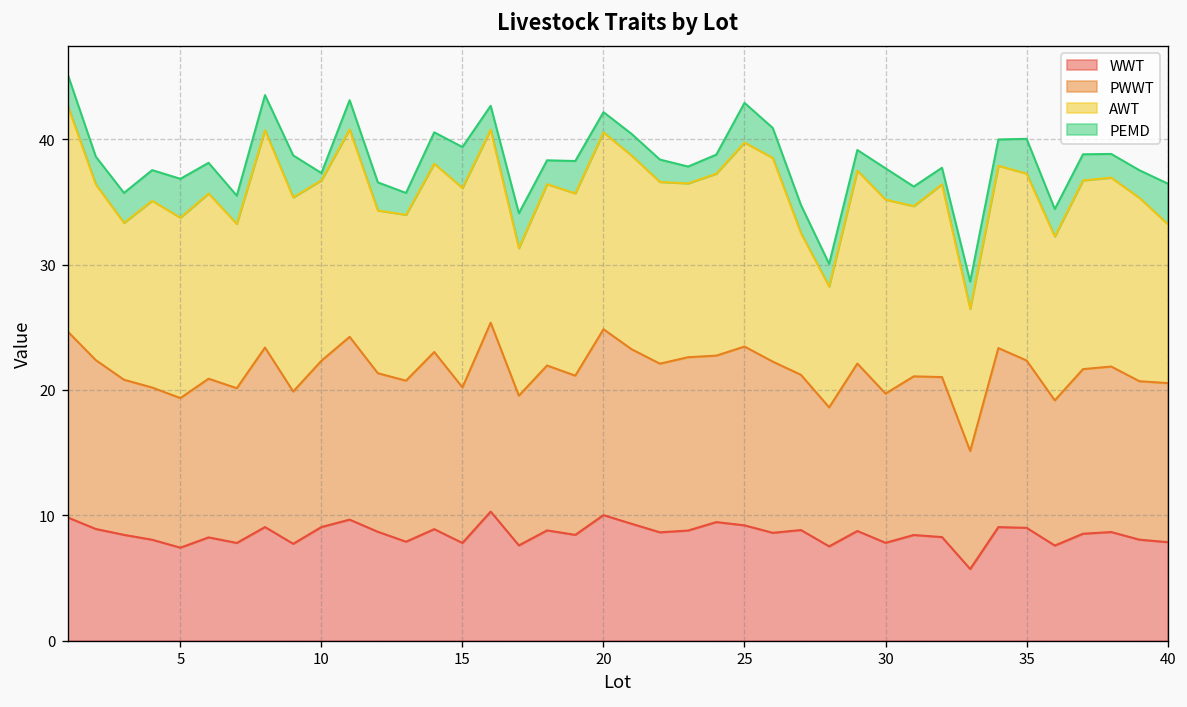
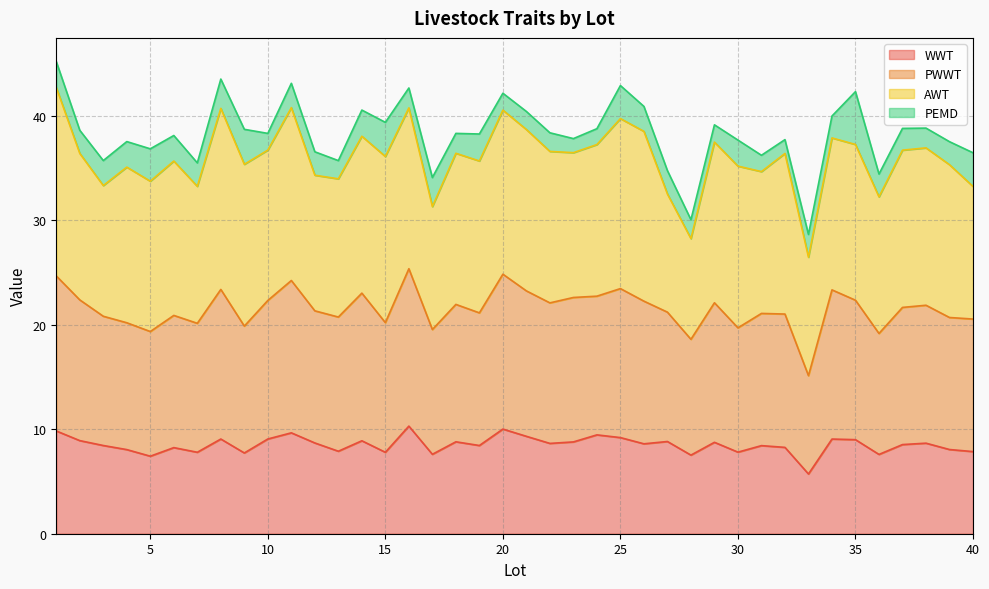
  {
    "PEMD": {
      "5": 3.1,
-     "10": 0.6,
+     "10": 1.6,
      "15": 3.3,
      "20": 1.6,
      "25": 3.2,
      "30": 2.5,
-     "35": 2.8,
+     "35": 5.1,
      "40": 3.2
    }
  }
